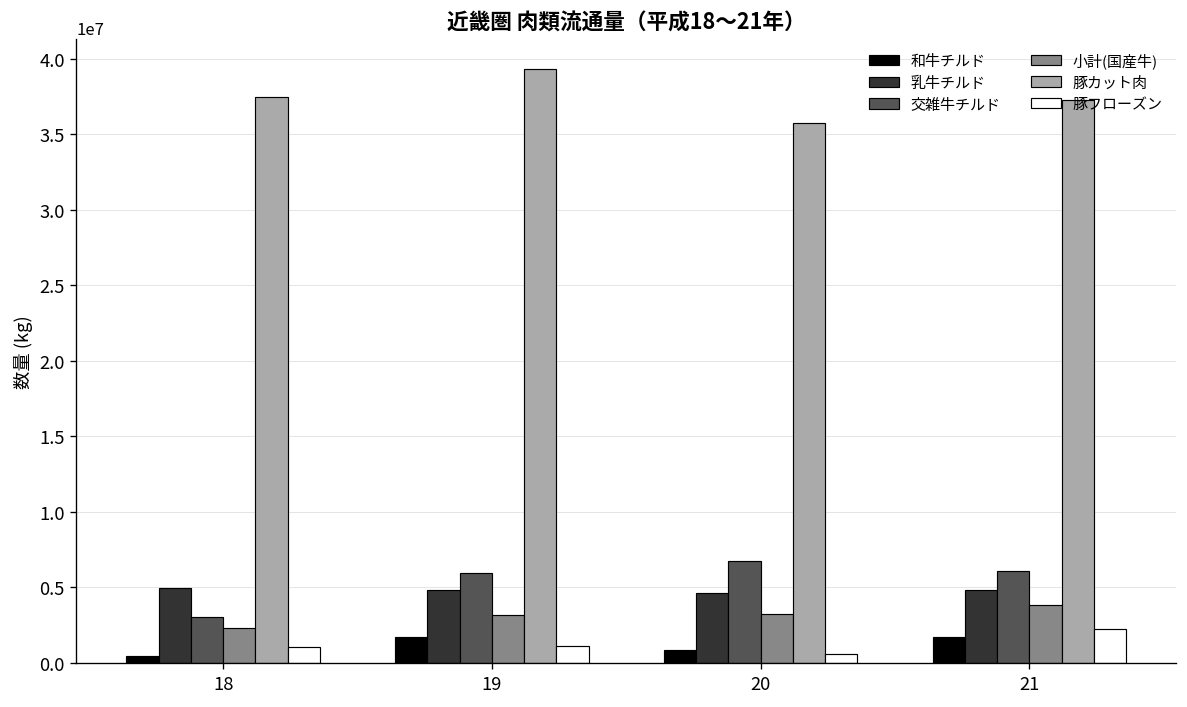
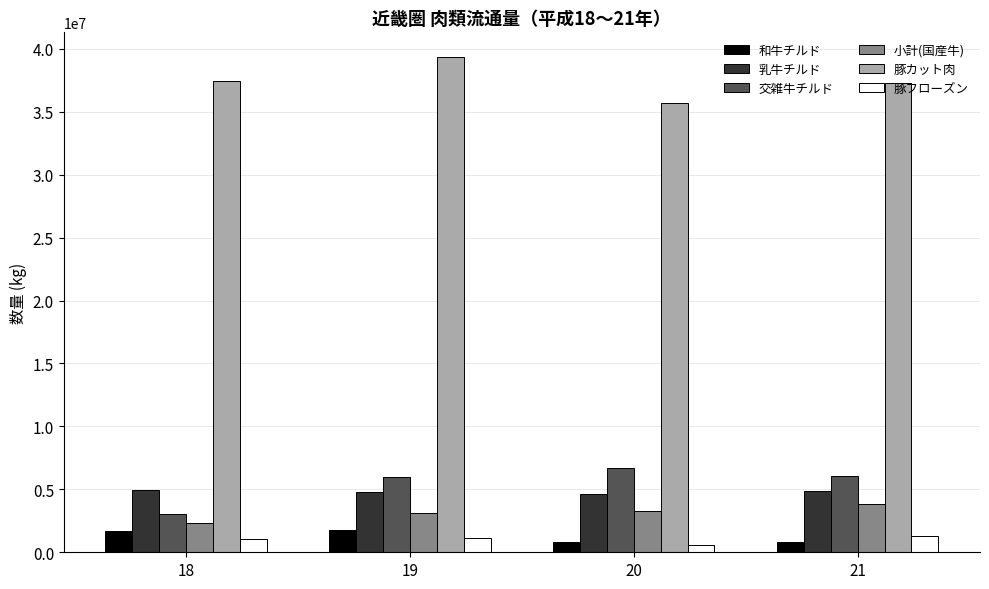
  {
    "和牛チルド": {
-     "18": 500000,
+     "18": 1700000,
      "19": 1700000,
      "20": 800000,
-     "21": 1700000
+     "21": 800000
    },
    "豚フローズン": {
      "18": 1000000,
      "19": 1100000,
      "20": 600000,
-     "21": 2200000
+     "21": 1300000
    }
  }
